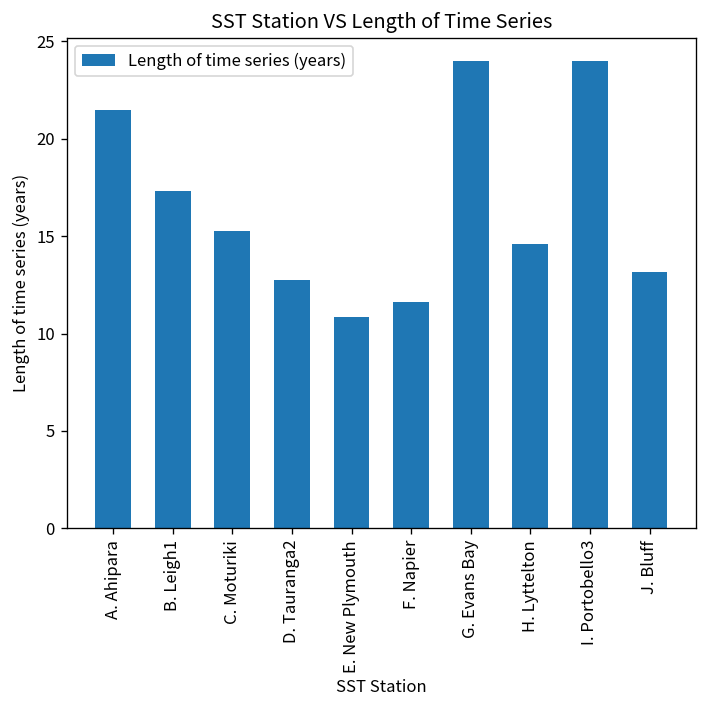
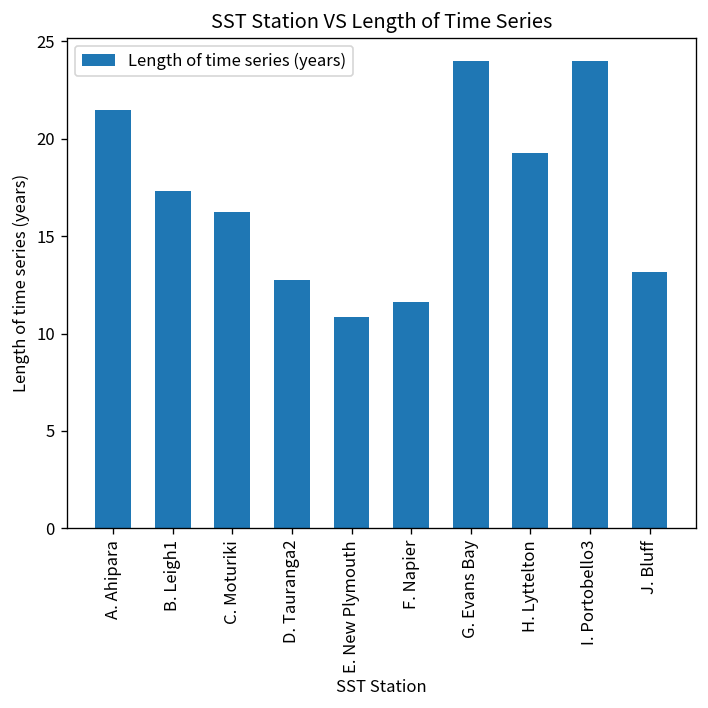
  {
    "A. Ahipara": 21.5,
    "B. Leigh1": 17.3,
-   "C. Moturiki": 15.3,
+   "C. Moturiki": 16.3,
    "D. Tauranga2": 12.8,
    "E. New Plymouth": 10.9,
    "F. Napier": 11.6,
    "G. Evans Bay": 24.0,
-   "H. Lyttelton": 14.6,
+   "H. Lyttelton": 19.3,
    "I. Portobello3": 24.0,
    "J. Bluff": 13.2
  }
